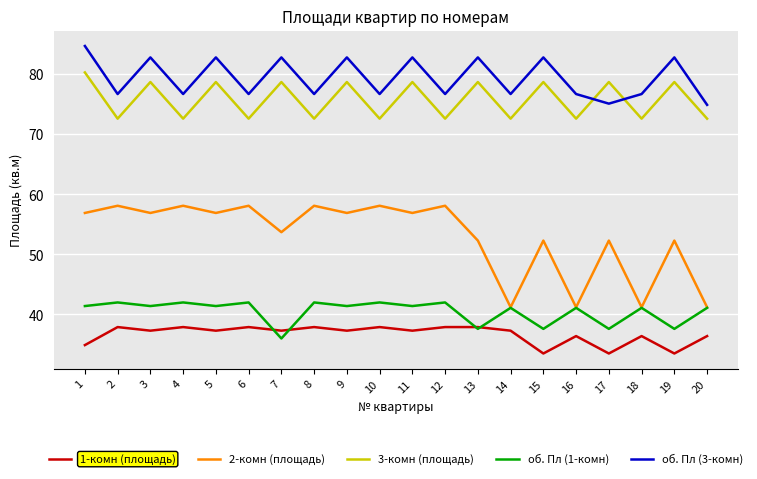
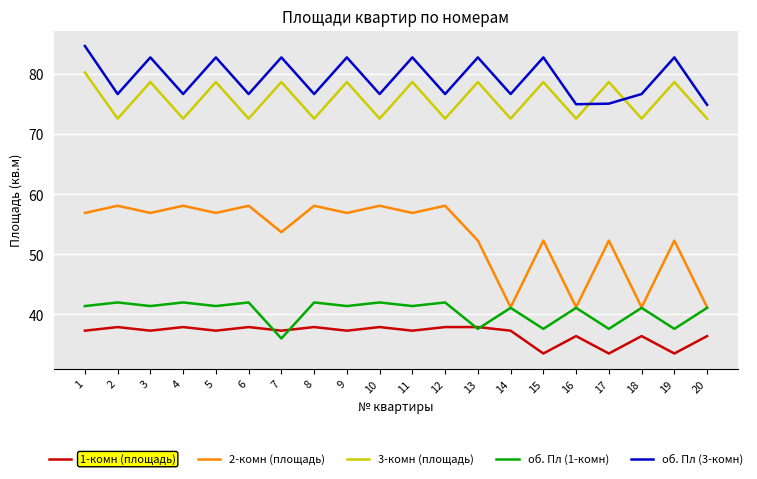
  {
    "1-комн (площадь)": {
-     "1": 35,
+     "1": 37,
      "2": 38,
      "3": 37,
      "4": 38,
      "5": 37,
      "6": 38,
      "7": 37,
      "8": 38,
      "9": 37,
      "10": 38,
      "11": 37,
      "12": 38,
      "14": 37,
      "15": 34,
      "16": 36,
      "17": 34,
      "18": 36,
      "19": 34,
      "20": 36
    },
    "2-комн (площадь)": {
      "1": 57,
      "2": 58,
      "3": 57,
      "4": 58,
      "5": 57,
      "6": 58,
      "7": 54,
      "8": 58,
      "9": 57,
      "10": 58,
      "11": 57,
      "12": 58,
      "13": 52,
      "15": 52,
      "17": 52,
      "19": 52
    },
    "3-комн (площадь)": {
      "1": 80,
      "2": 73,
      "3": 79,
      "4": 73,
      "5": 79,
      "6": 73,
      "7": 79,
      "8": 73,
      "9": 79,
      "10": 73,
      "11": 79,
      "12": 73,
      "13": 79,
      "14": 73,
      "15": 79,
      "16": 73,
      "17": 79,
      "18": 73,
      "19": 79,
      "20": 73
    },
    "об. Пл (1-комн)": {
      "1": 41,
      "2": 42,
      "3": 41,
      "4": 42,
      "5": 41,
      "6": 42,
      "7": 36,
      "8": 42,
      "9": 41,
      "10": 42,
      "11": 41,
      "12": 42,
      "15": 38,
      "17": 38,
      "19": 38
    },
    "об. Пл (3-комн)": {
      "1": 85,
      "2": 77,
      "3": 83,
      "4": 77,
      "5": 83,
      "6": 77,
      "7": 83,
      "8": 77,
      "9": 83,
      "10": 77,
      "11": 83,
      "12": 77,
      "13": 83,
      "14": 77,
      "15": 83,
-     "16": 77,
+     "16": 75,
      "17": 75,
      "18": 77,
      "19": 83,
      "20": 75
    }
  }
